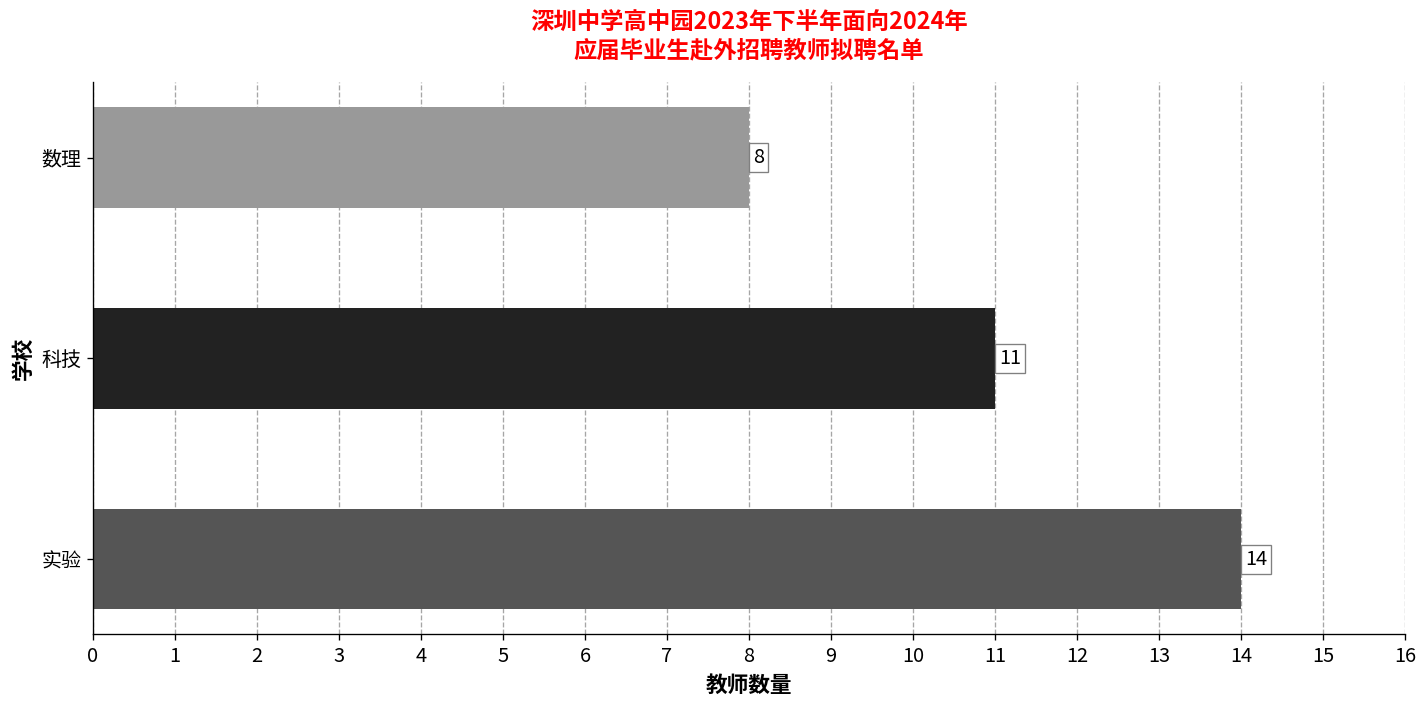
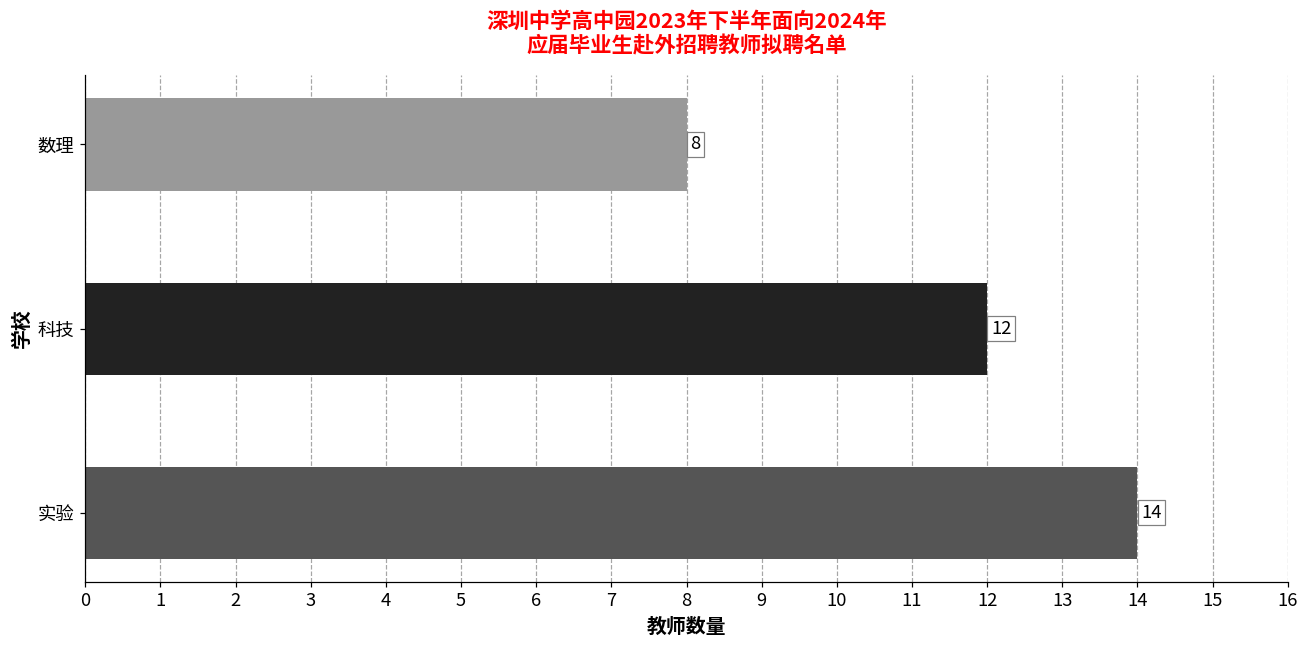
  {
-   "科技": 11
+   "科技": 12
  }
